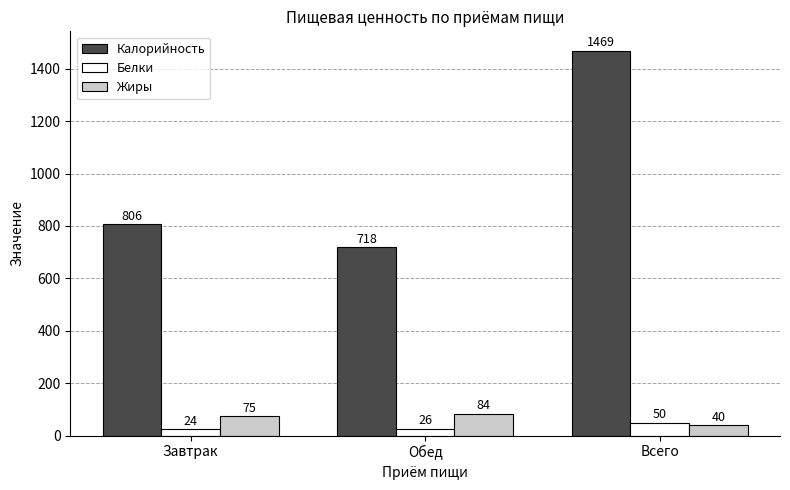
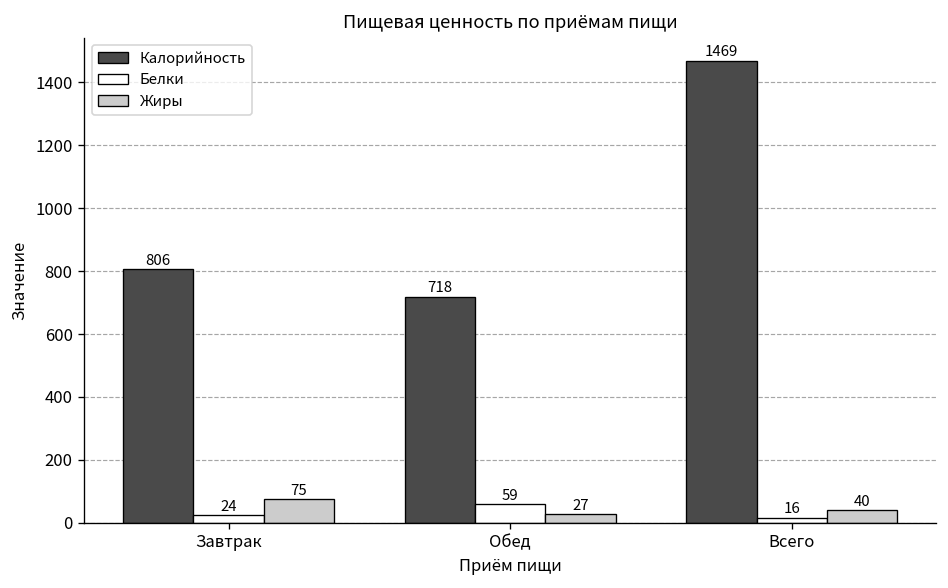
  {
    "Калорийность": {
      "Завтрак": 806,
      "Обед": 718,
      "Всего": 1469
    },
    "Белки": {
      "Завтрак": 24,
-     "Обед": 26,
-     "Всего": 50
+     "Обед": 59,
+     "Всего": 16
    },
    "Жиры": {
      "Завтрак": 75,
-     "Обед": 84,
+     "Обед": 27,
      "Всего": 40
    }
  }
